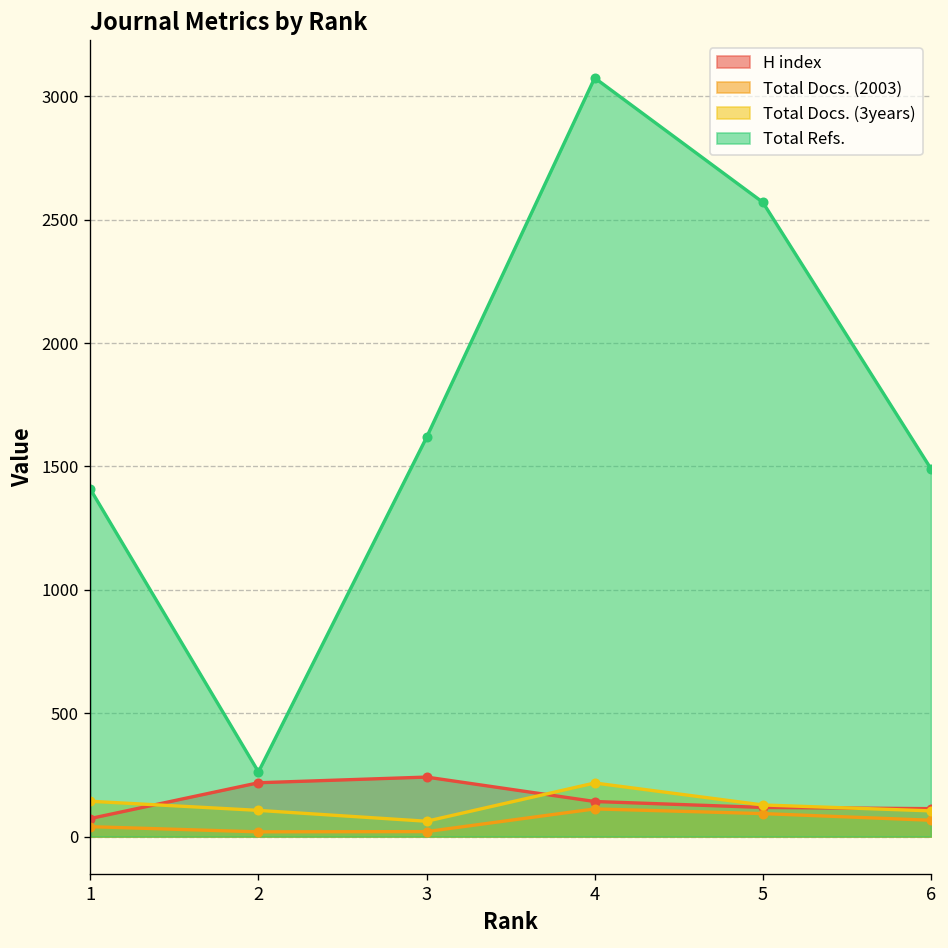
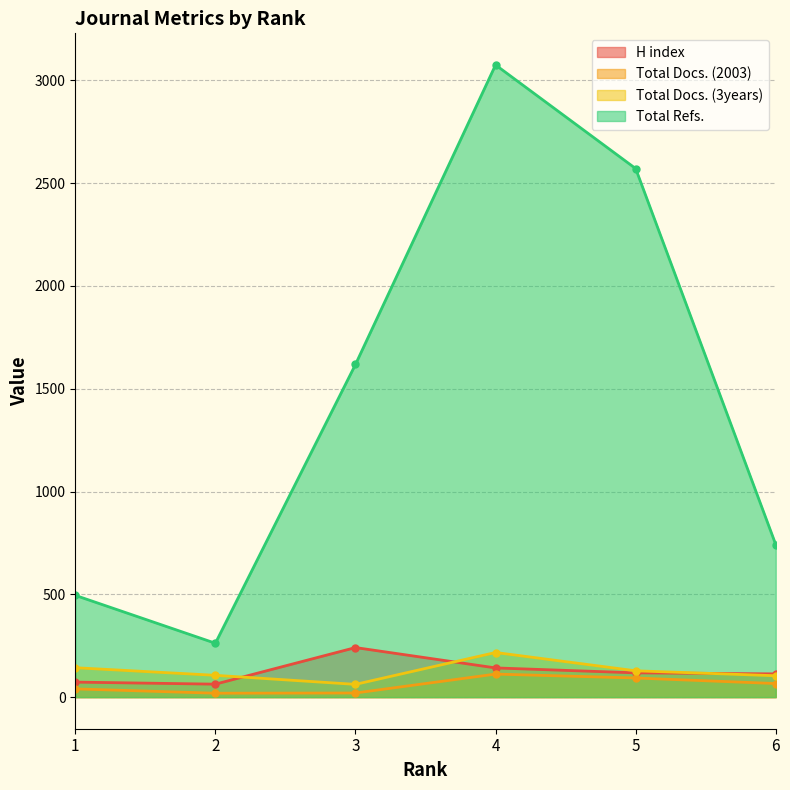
  {
    "H index": {
      "1": 70,
-     "2": 220,
+     "2": 60,
      "3": 240,
      "4": 140
    },
    "Total Refs.": {
-     "1": 1410,
+     "1": 500,
      "2": 260,
      "3": 1620,
      "4": 3080,
      "5": 2570,
-     "6": 1490
+     "6": 740
    }
  }
